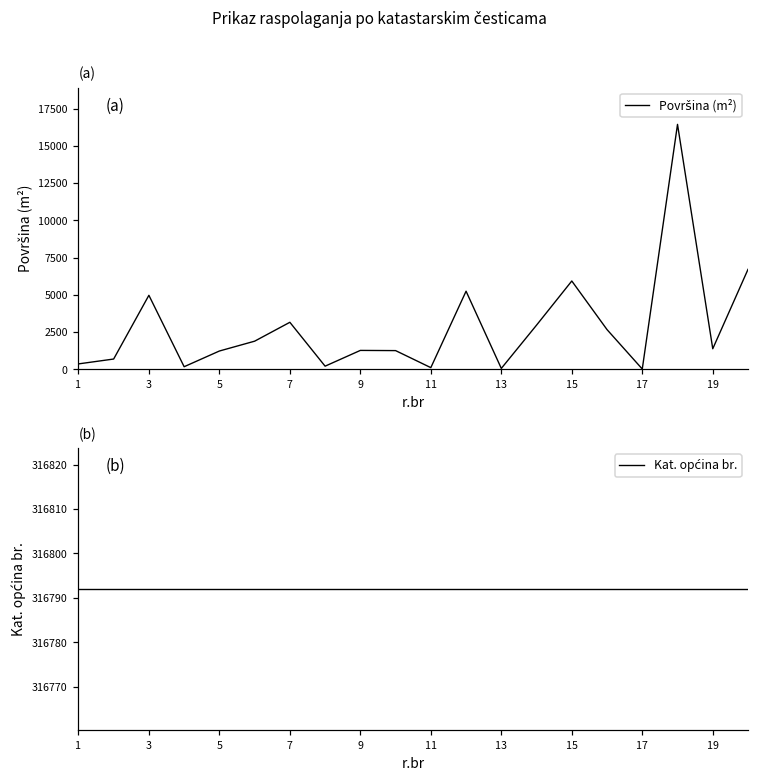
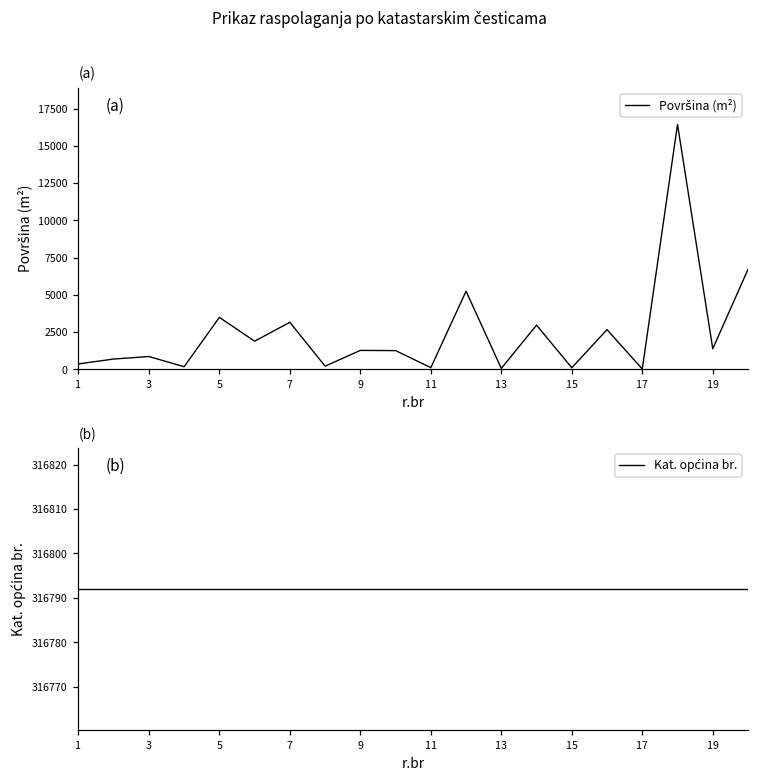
  {
    "(a)": {
      "1": 400,
-     "3": 5000,
-     "5": 1200,
+     "3": 900,
+     "5": 3500,
      "7": 3200,
      "9": 1300,
      "11": 100,
      "13": 100,
-     "15": 5900,
+     "15": 100,
      "17": 0,
      "19": 1400
    },
    "(b)": {
      "1": 316792,
      "3": 316792,
      "5": 316792,
      "7": 316792,
      "9": 316792,
      "11": 316792,
      "13": 316792,
      "15": 316792,
      "17": 316792,
      "19": 316792
    }
  }
